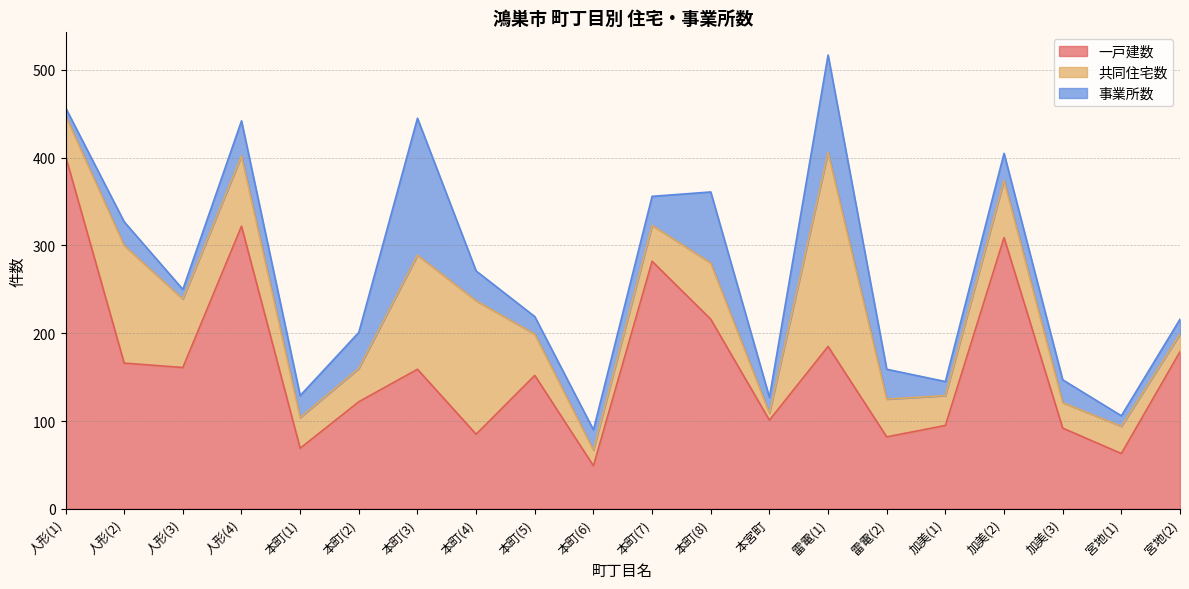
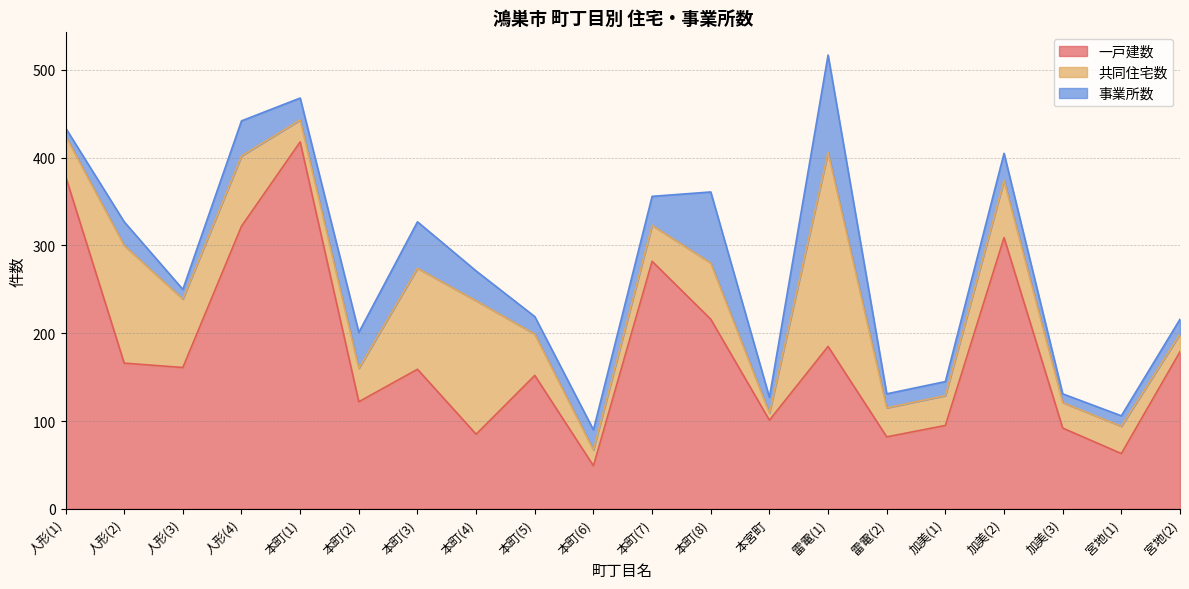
  {
    "一戸建数": {
-     "人形(1)": 400,
+     "人形(1)": 380,
      "人形(2)": 170,
      "人形(3)": 160,
      "人形(4)": 320,
-     "本町(1)": 70,
+     "本町(1)": 420,
      "本町(2)": 120,
      "本町(3)": 160,
      "本町(4)": 90,
      "本町(5)": 150,
      "本町(6)": 50,
      "本町(7)": 280,
      "本町(8)": 220,
      "本宮町": 100,
      "雷電(1)": 190,
      "雷電(2)": 80,
      "加美(1)": 100,
      "加美(2)": 310,
      "加美(3)": 90,
      "宮地(1)": 60,
      "宮地(2)": 180
    },
    "共同住宅数": {
      "人形(1)": 50,
      "人形(2)": 130,
      "人形(3)": 80,
      "人形(4)": 80,
-     "本町(1)": 40,
+     "本町(1)": 30,
      "本町(2)": 40,
-     "本町(3)": 130,
+     "本町(3)": 120,
      "本町(4)": 150,
      "本町(5)": 50,
      "本町(6)": 20,
      "本町(7)": 40,
      "本町(8)": 60,
      "本宮町": 10,
      "雷電(1)": 220,
-     "雷電(2)": 40,
+     "雷電(2)": 30,
      "加美(1)": 30,
      "加美(2)": 70,
      "加美(3)": 30,
      "宮地(1)": 30,
      "宮地(2)": 20
    },
    "事業所数": {
      "人形(1)": 10,
      "人形(2)": 30,
      "人形(3)": 10,
      "人形(4)": 40,
      "本町(1)": 30,
      "本町(2)": 40,
-     "本町(3)": 160,
+     "本町(3)": 50,
      "本町(4)": 30,
      "本町(5)": 20,
      "本町(6)": 20,
      "本町(7)": 30,
      "本町(8)": 80,
      "本宮町": 20,
      "雷電(1)": 110,
-     "雷電(2)": 30,
+     "雷電(2)": 20,
      "加美(1)": 20,
      "加美(2)": 30,
-     "加美(3)": 30,
+     "加美(3)": 10,
      "宮地(1)": 10,
      "宮地(2)": 20
    }
  }
